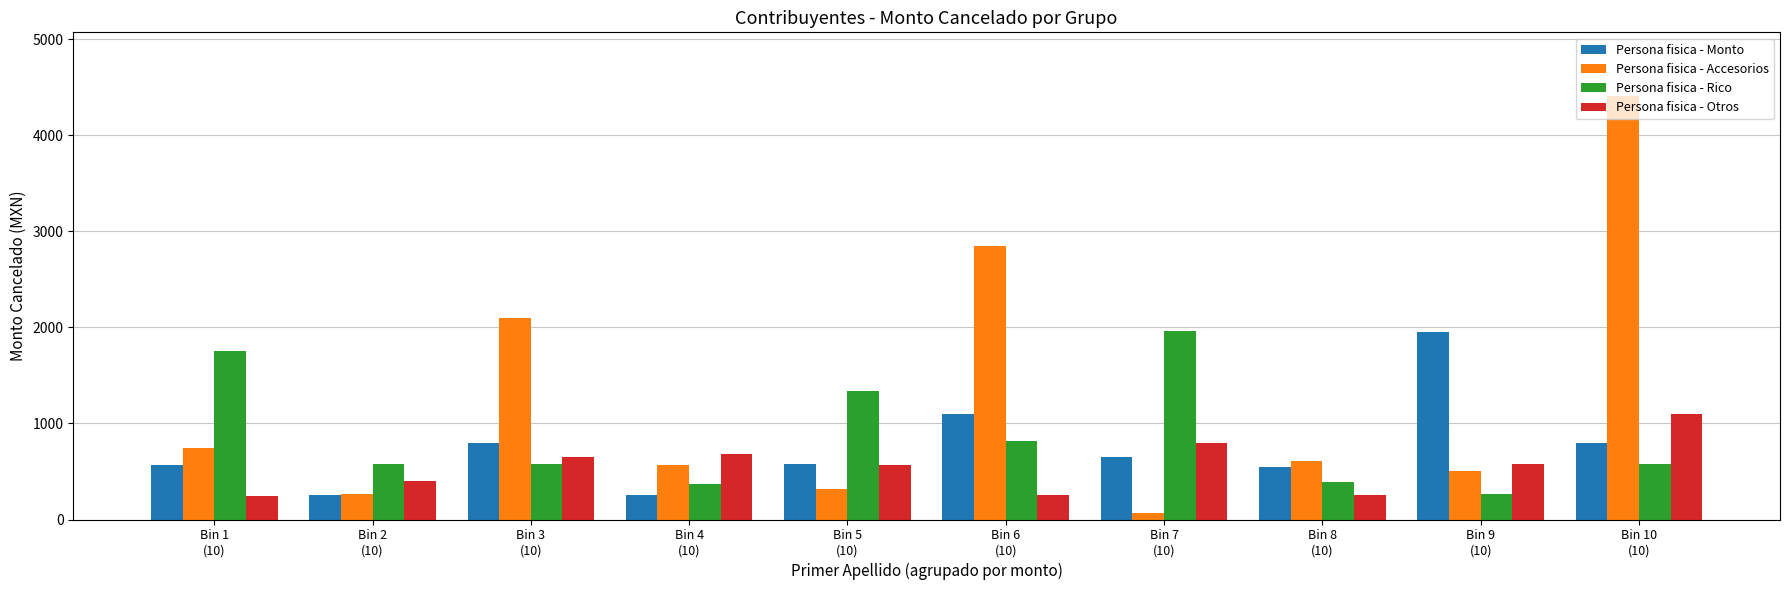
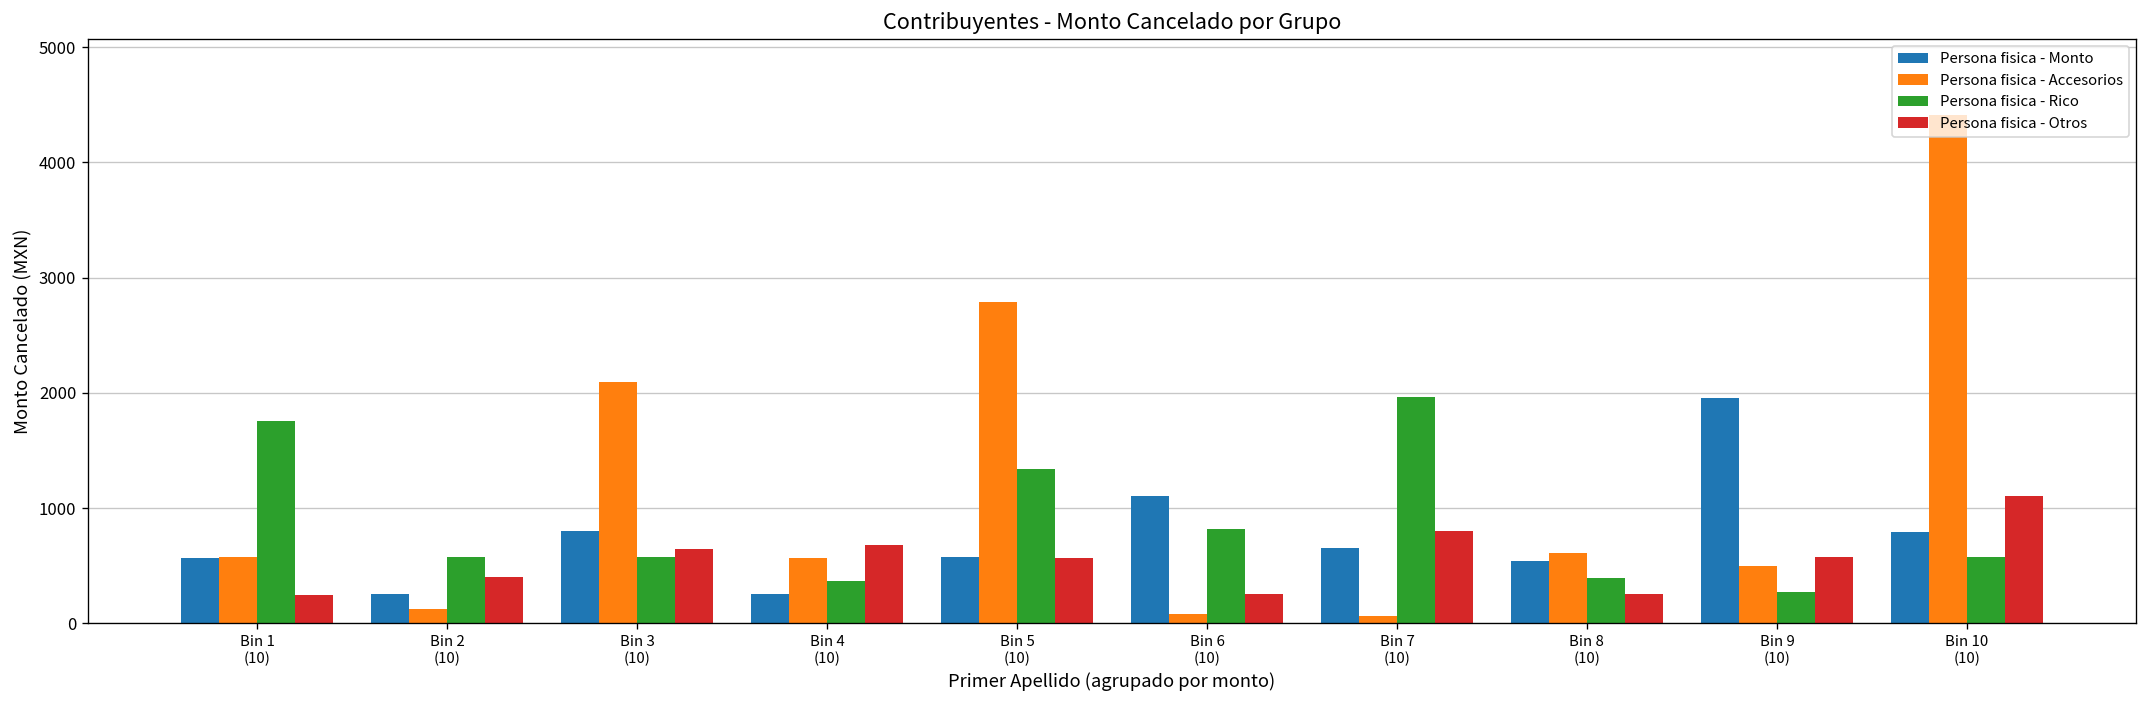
  {
    "Persona fisica - Monto": {
      "Bin 1 (10)": 600,
      "Bin 2 (10)": 300,
      "Bin 3 (10)": 800,
      "Bin 4 (10)": 300,
      "Bin 5 (10)": 600,
      "Bin 6 (10)": 1100,
      "Bin 7 (10)": 700,
      "Bin 8 (10)": 500,
      "Bin 9 (10)": 2000,
      "Bin 10 (10)": 800
    },
    "Persona fisica - Accesorios": {
-     "Bin 1 (10)": 700,
-     "Bin 2 (10)": 300,
+     "Bin 1 (10)": 600,
+     "Bin 2 (10)": 100,
      "Bin 3 (10)": 2100,
      "Bin 4 (10)": 600,
-     "Bin 5 (10)": 300,
-     "Bin 6 (10)": 2800,
+     "Bin 5 (10)": 2800,
+     "Bin 6 (10)": 100,
      "Bin 7 (10)": 100,
      "Bin 8 (10)": 600,
      "Bin 9 (10)": 500
    },
    "Persona fisica - Rico": {
      "Bin 1 (10)": 1800,
      "Bin 2 (10)": 600,
      "Bin 3 (10)": 600,
      "Bin 4 (10)": 400,
      "Bin 5 (10)": 1300,
      "Bin 6 (10)": 800,
      "Bin 7 (10)": 2000,
      "Bin 8 (10)": 400,
      "Bin 9 (10)": 300,
      "Bin 10 (10)": 600
    },
    "Persona fisica - Otros": {
      "Bin 1 (10)": 200,
      "Bin 2 (10)": 400,
      "Bin 3 (10)": 600,
      "Bin 4 (10)": 700,
      "Bin 5 (10)": 600,
      "Bin 6 (10)": 300,
      "Bin 7 (10)": 800,
      "Bin 8 (10)": 300,
      "Bin 9 (10)": 600,
      "Bin 10 (10)": 1100
    }
  }
